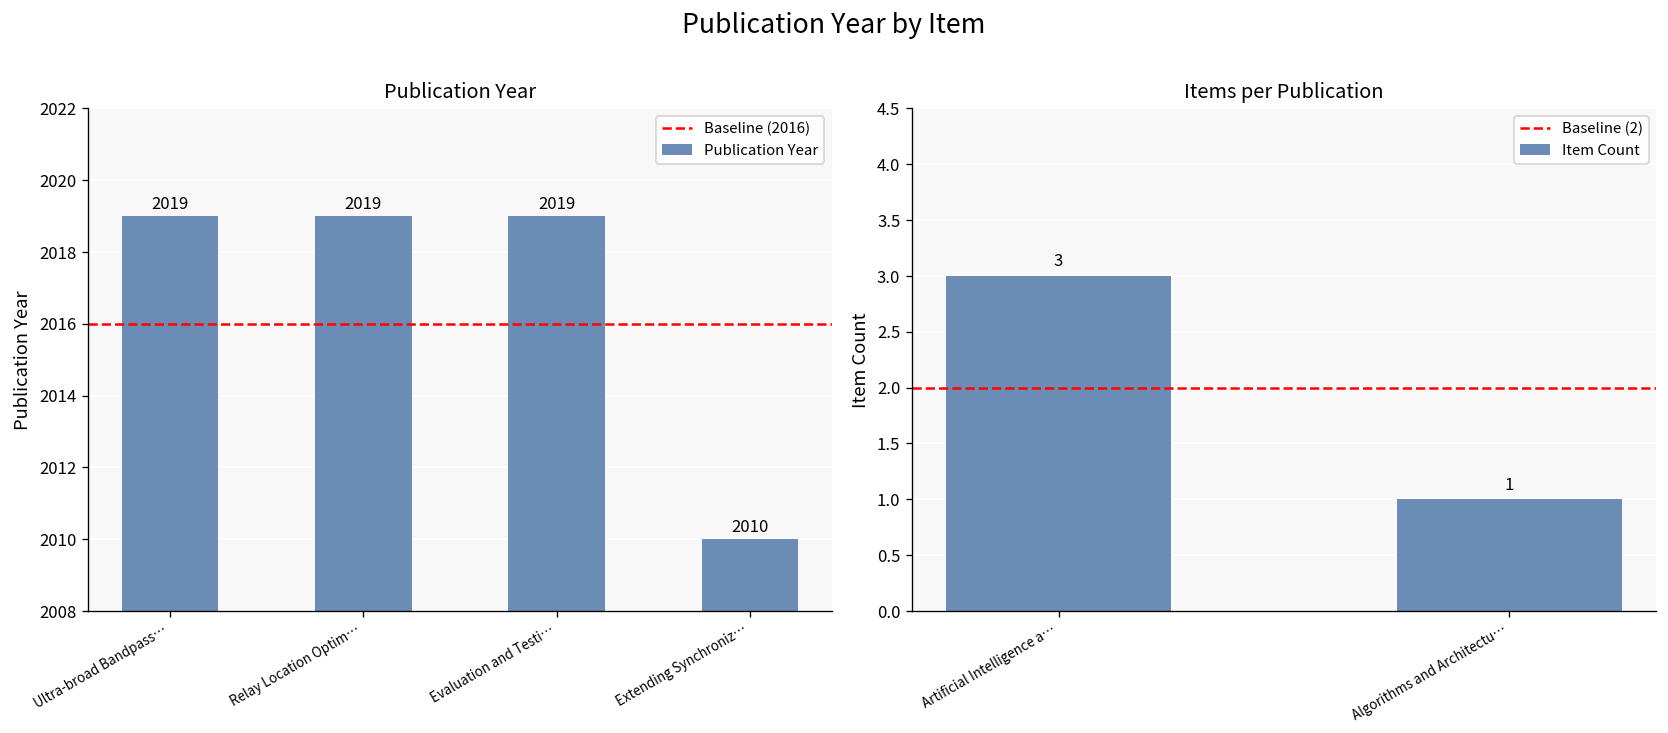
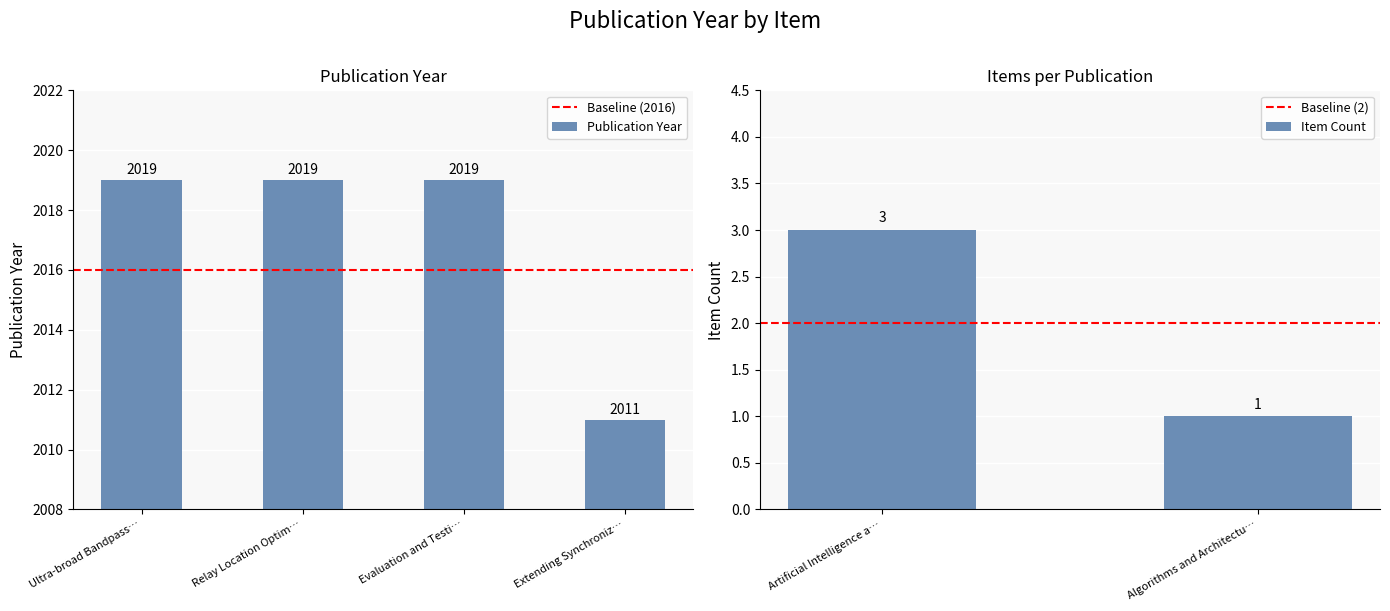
  {
    "Publication Year": {
      "Ultra-broad Bandpass…": 2019,
      "Relay Location Optim…": 2019,
      "Evaluation and Testi…": 2019,
-     "Extending Synchroniz…": 2010
+     "Extending Synchroniz…": 2011
    },
    "Items per Publication": {
      "Artificial Intelligence a…": 3,
      "Algorithms and Architectu…": 1
    }
  }
